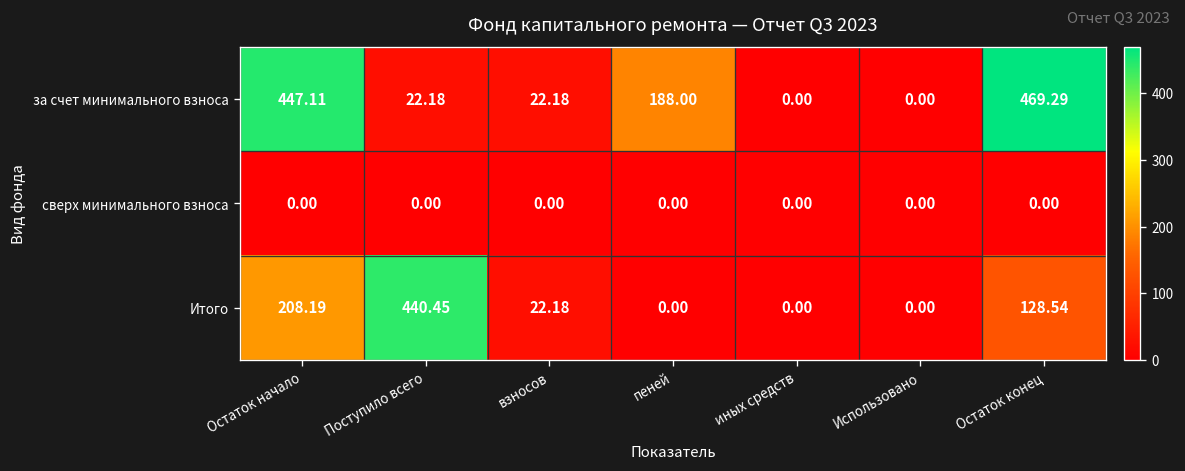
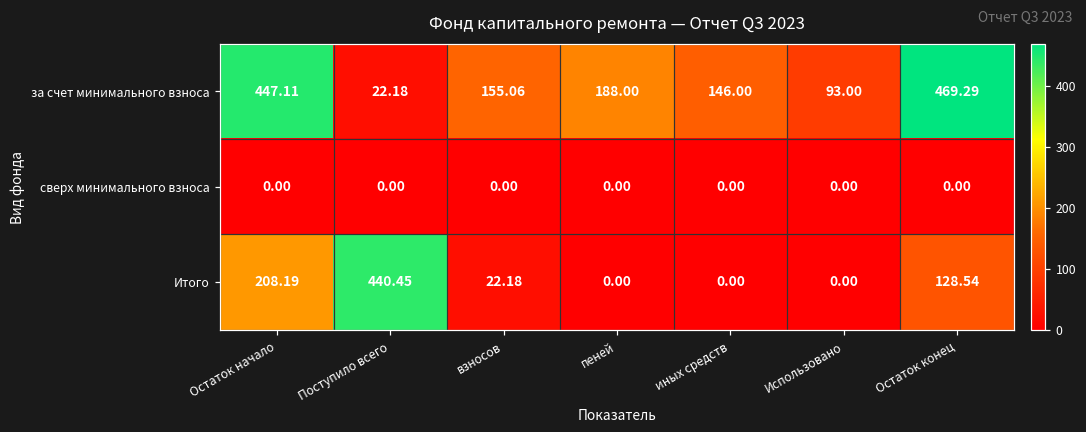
  {
    "за счет минимального взноса": {
      "Остаток начало": 447.11,
      "Поступило всего": 22.18,
-     "взносов": 22.18,
+     "взносов": 155.06,
      "пеней": 188.00,
-     "иных средств": 0.00,
-     "Использовано": 0.00,
+     "иных средств": 146.00,
+     "Использовано": 93.00,
      "Остаток конец": 469.29
    },
    "сверх минимального взноса": {
      "Остаток начало": 0.00,
      "Поступило всего": 0.00,
      "взносов": 0.00,
      "пеней": 0.00,
      "иных средств": 0.00,
      "Использовано": 0.00,
      "Остаток конец": 0.00
    },
    "Итого": {
      "Остаток начало": 208.19,
      "Поступило всего": 440.45,
      "взносов": 22.18,
      "пеней": 0.00,
      "иных средств": 0.00,
      "Использовано": 0.00,
      "Остаток конец": 128.54
    }
  }
